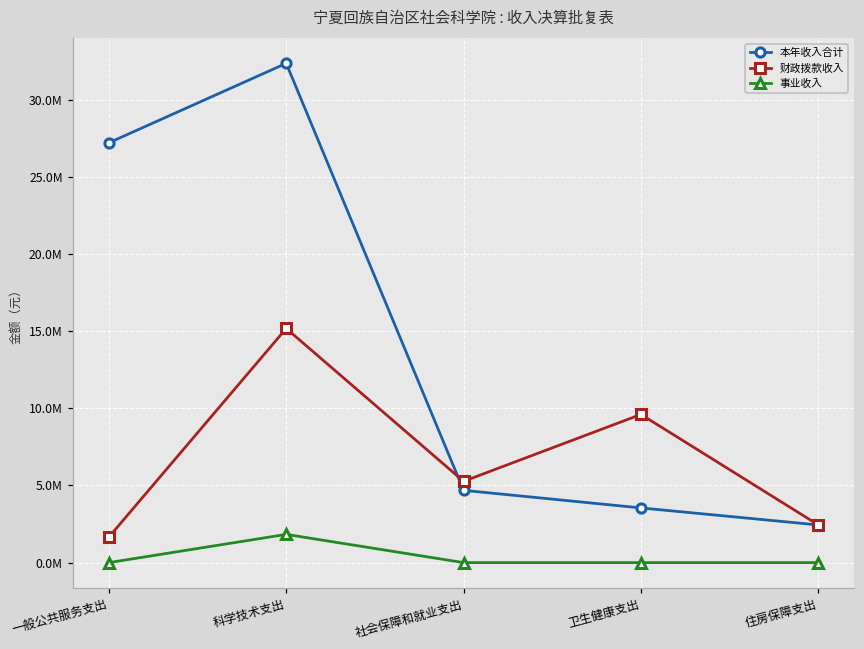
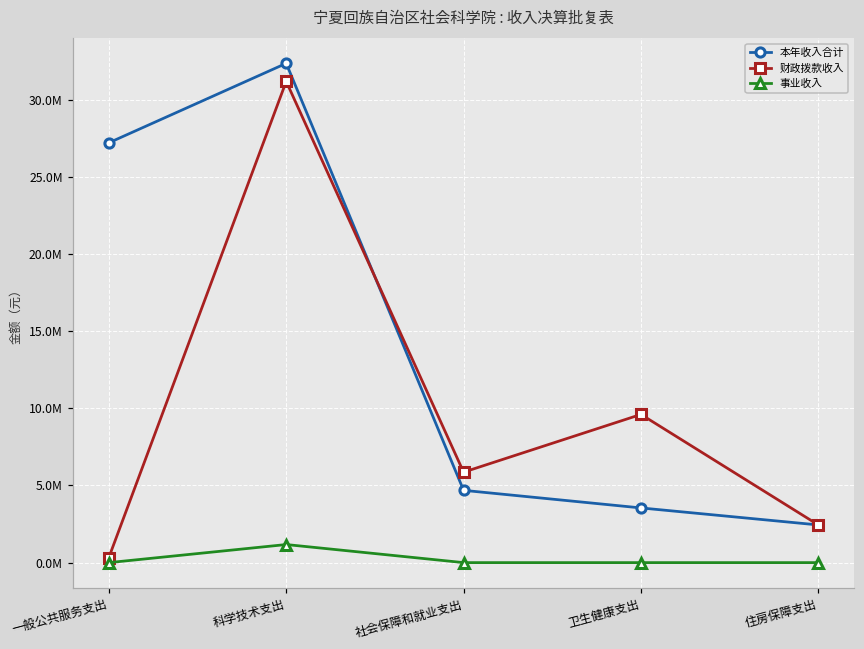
  {
    "本年收入合计": {
      "一般公共服务支出": 27200000,
      "科学技术支出": 32400000,
      "社会保障和就业支出": 4700000,
      "卫生健康支出": 3500000
    },
    "财政拨款收入": {
-     "一般公共服务支出": 1700000,
-     "科学技术支出": 15200000,
-     "社会保障和就业支出": 5300000,
+     "一般公共服务支出": 300000,
+     "科学技术支出": 31200000,
+     "社会保障和就业支出": 5900000,
      "卫生健康支出": 9600000
    },
    "事业收入": {
      "一般公共服务支出": 0,
-     "科学技术支出": 1800000,
+     "科学技术支出": 1200000,
      "社会保障和就业支出": 0,
      "卫生健康支出": 0,
      "住房保障支出": 0
    }
  }
